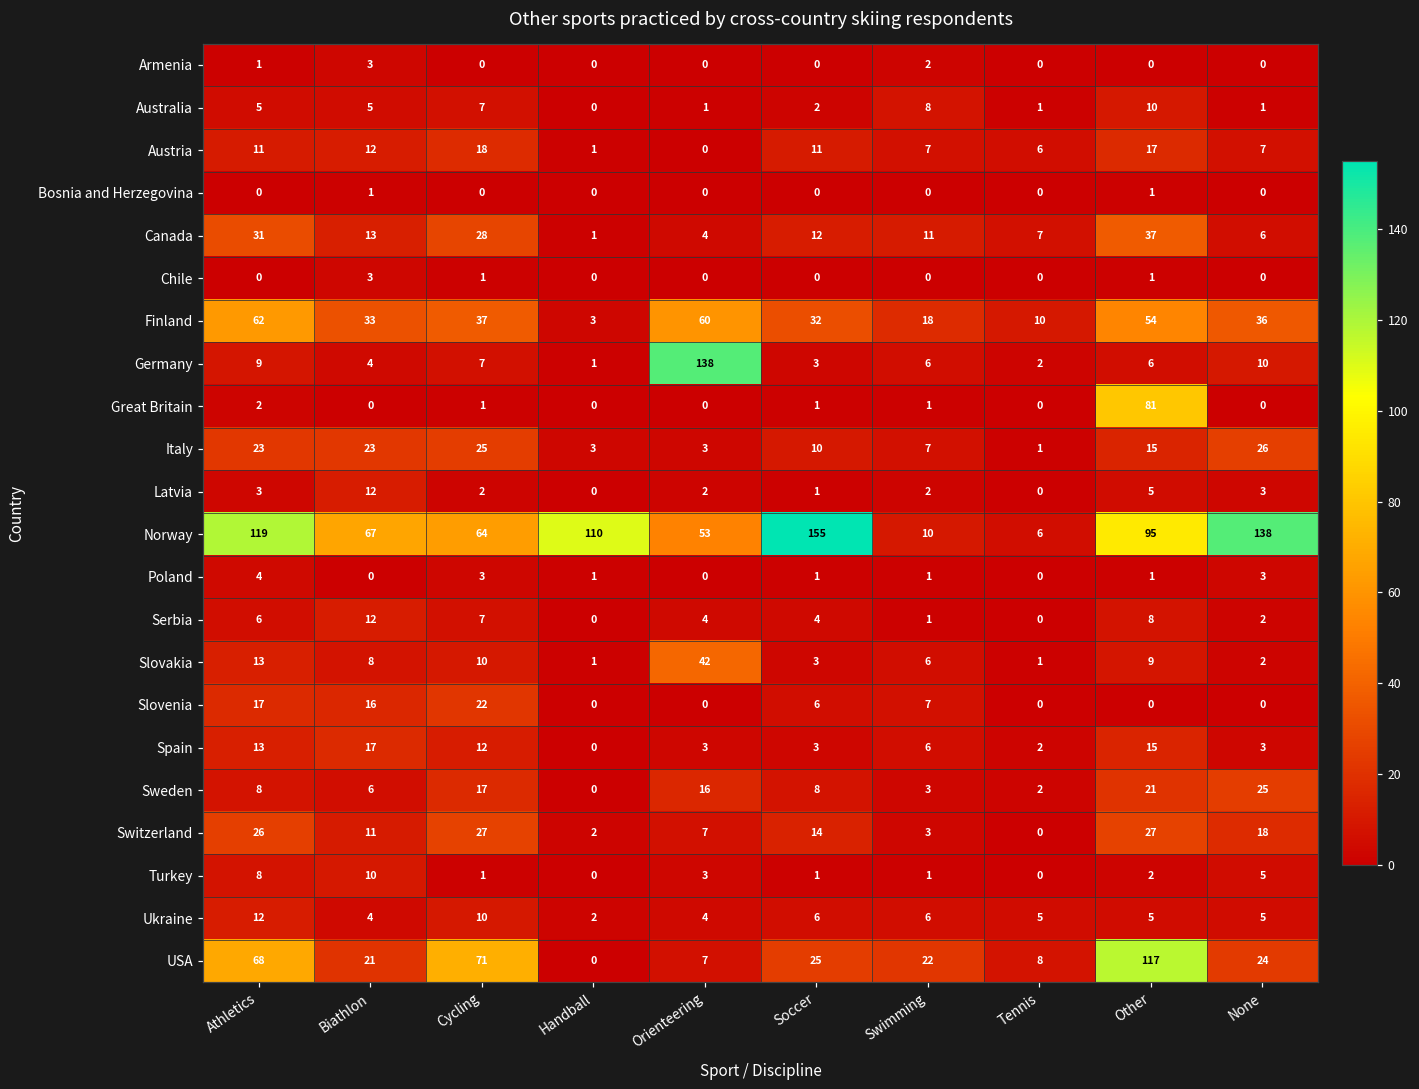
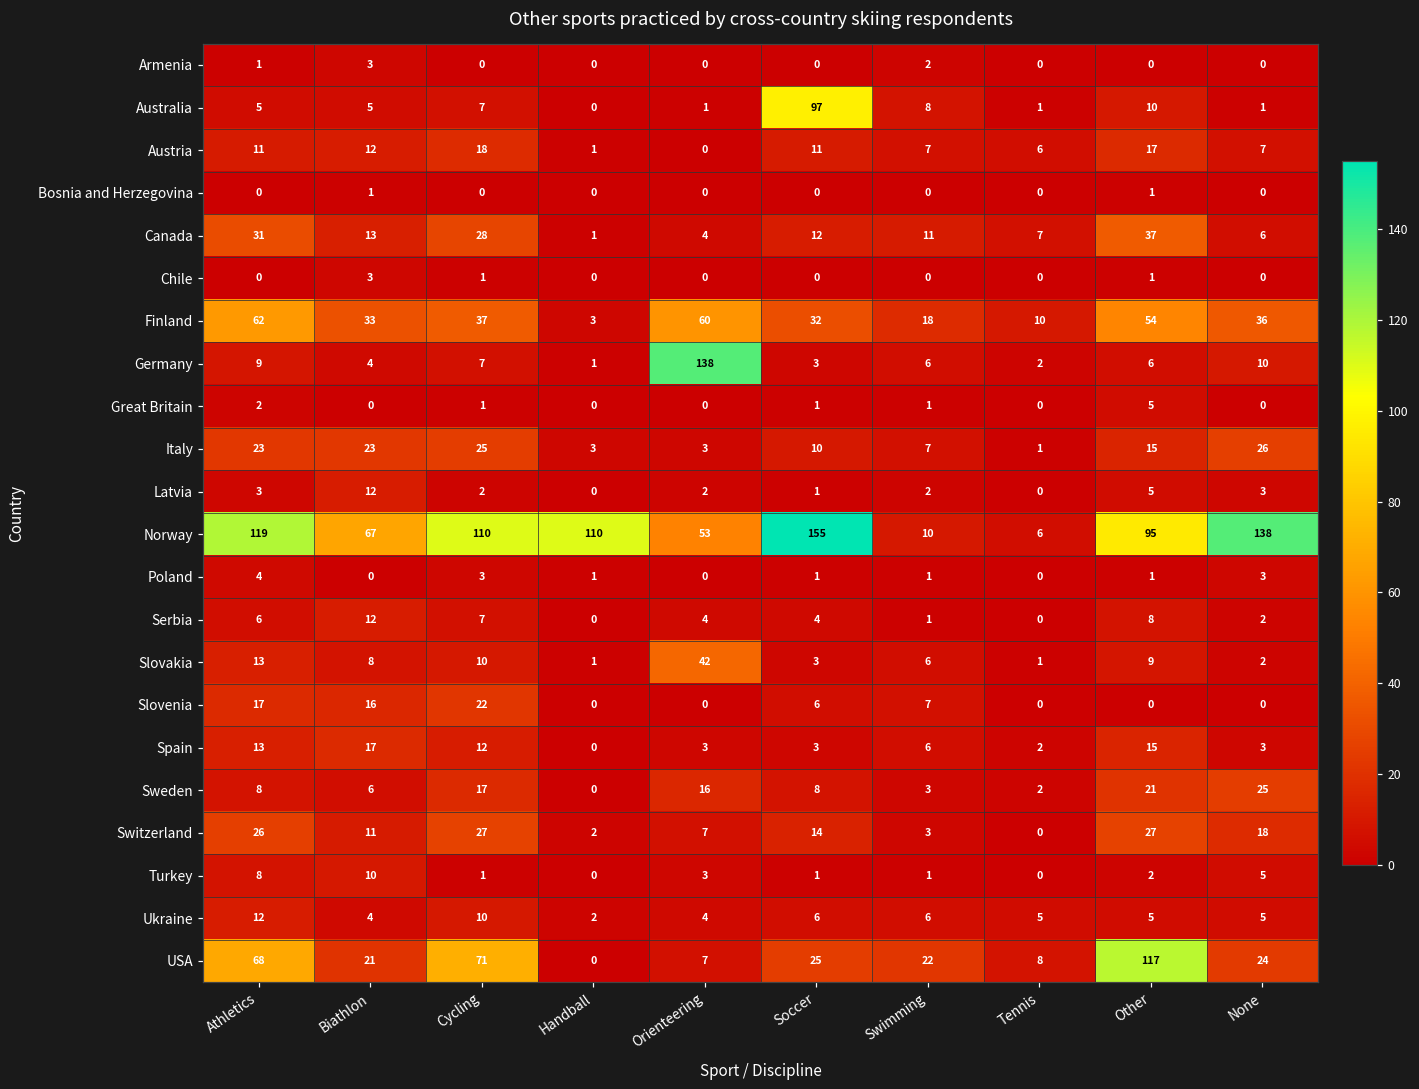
  {
    "Australia": {
      "Athletics": 5,
      "Biathlon": 5,
      "Cycling": 7,
      "Handball": 0,
      "Orienteering": 1,
-     "Soccer": 2,
+     "Soccer": 97,
      "Swimming": 8,
      "Tennis": 1,
      "Other": 10,
      "None": 1
    },
    "Great Britain": {
      "Athletics": 2,
      "Biathlon": 0,
      "Cycling": 1,
      "Handball": 0,
      "Orienteering": 0,
      "Soccer": 1,
      "Swimming": 1,
      "Tennis": 0,
-     "Other": 81,
+     "Other": 5,
      "None": 0
    },
    "Norway": {
      "Athletics": 119,
      "Biathlon": 67,
-     "Cycling": 64,
+     "Cycling": 110,
      "Handball": 110,
      "Orienteering": 53,
      "Soccer": 155,
      "Swimming": 10,
      "Tennis": 6,
      "Other": 95,
      "None": 138
    }
  }
